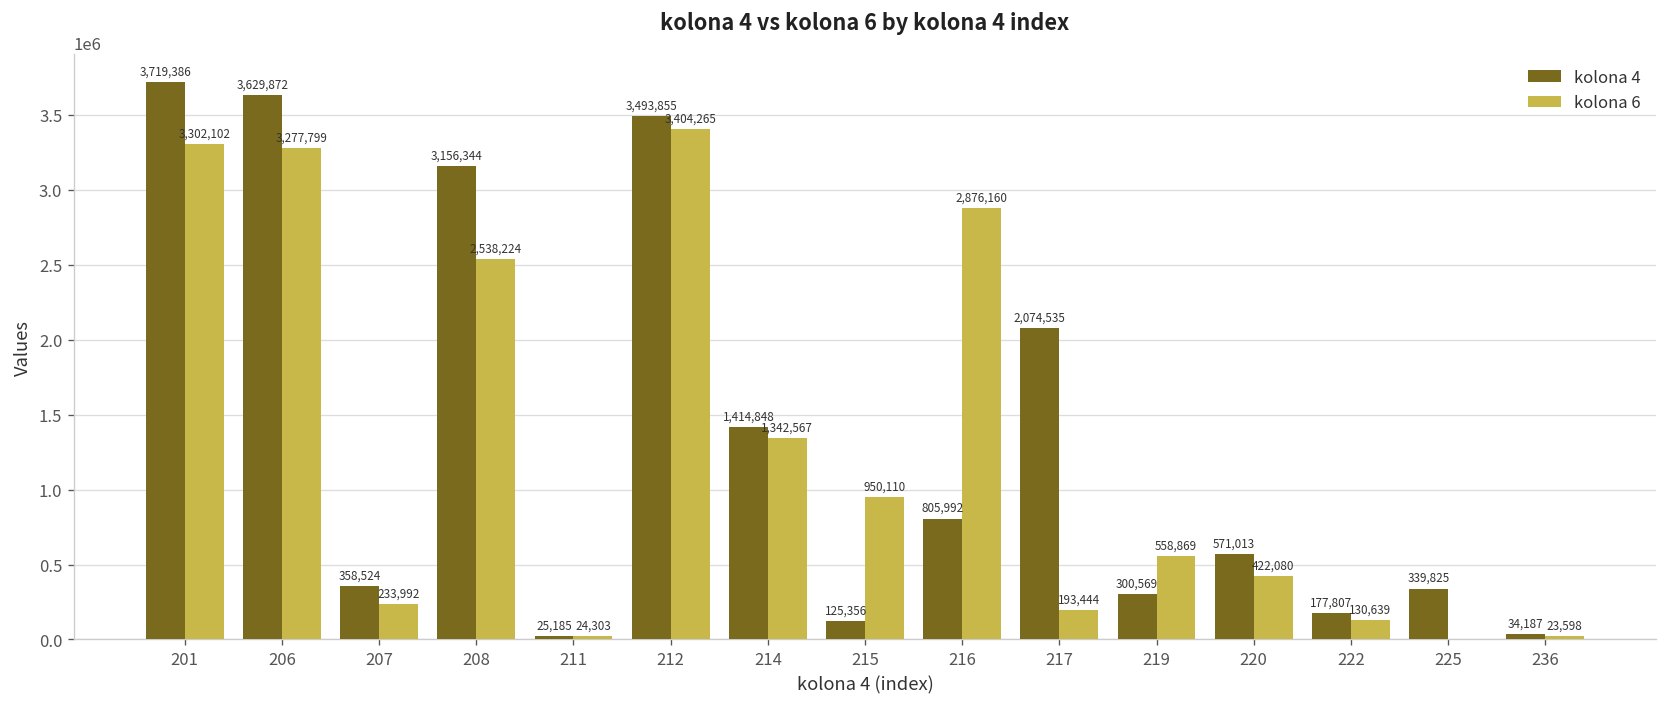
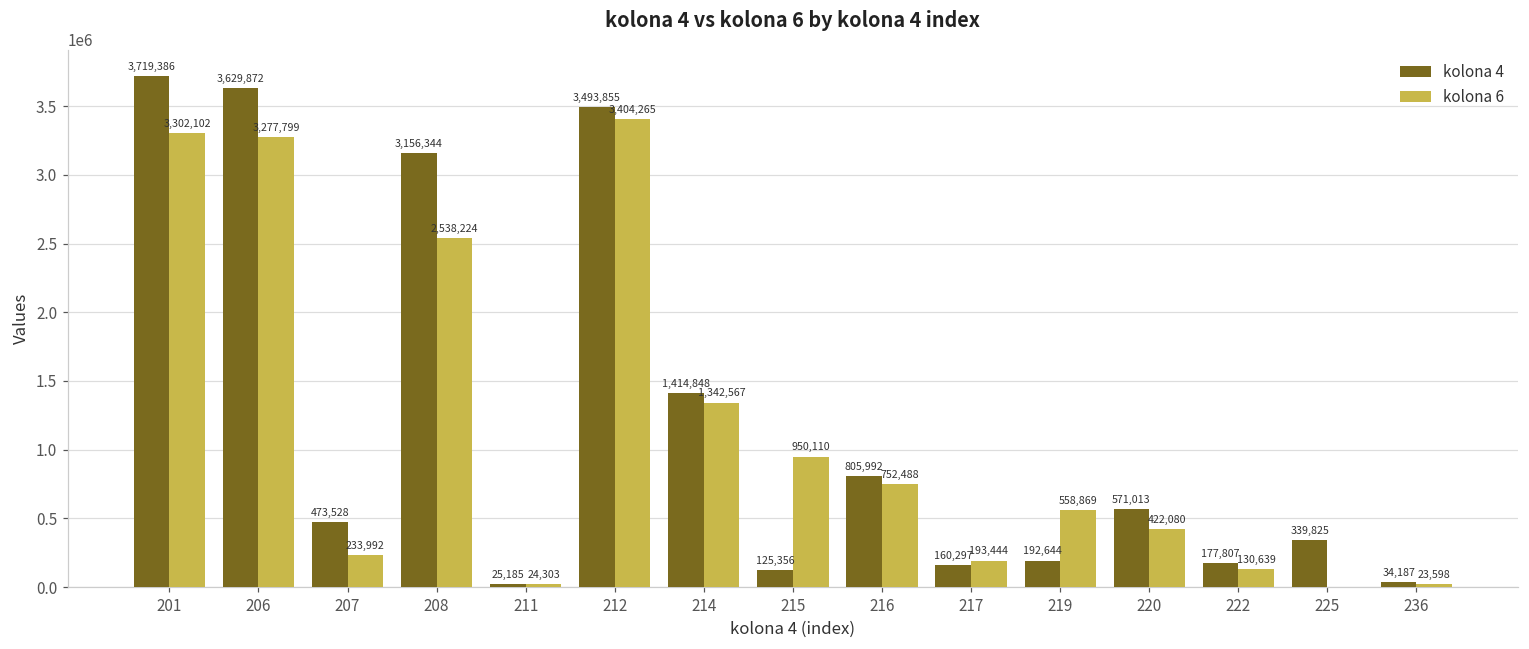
  {
    "kolona 4": {
      "201": "3,719,386",
      "206": "3,629,872",
-     "207": "358,524",
+     "207": "473,528",
      "208": "3,156,344",
      "211": "25,185",
      "212": "3,493,855",
      "214": "1,414,848",
      "215": "125,356",
      "216": "805,992",
-     "217": "2,074,535",
-     "219": "300,569",
+     "217": "160,297",
+     "219": "192,644",
      "220": "571,013",
      "222": "177,807",
      "225": "339,825",
      "236": "34,187"
    },
    "kolona 6": {
      "201": "3,302,102",
      "206": "3,277,799",
      "207": "233,992",
      "208": "2,538,224",
      "211": "24,303",
      "212": "3,404,265",
      "214": "1,342,567",
      "215": "950,110",
-     "216": "2,876,160",
+     "216": "752,488",
      "217": "193,444",
      "219": "558,869",
      "220": "422,080",
      "222": "130,639",
      "236": "23,598"
    }
  }
